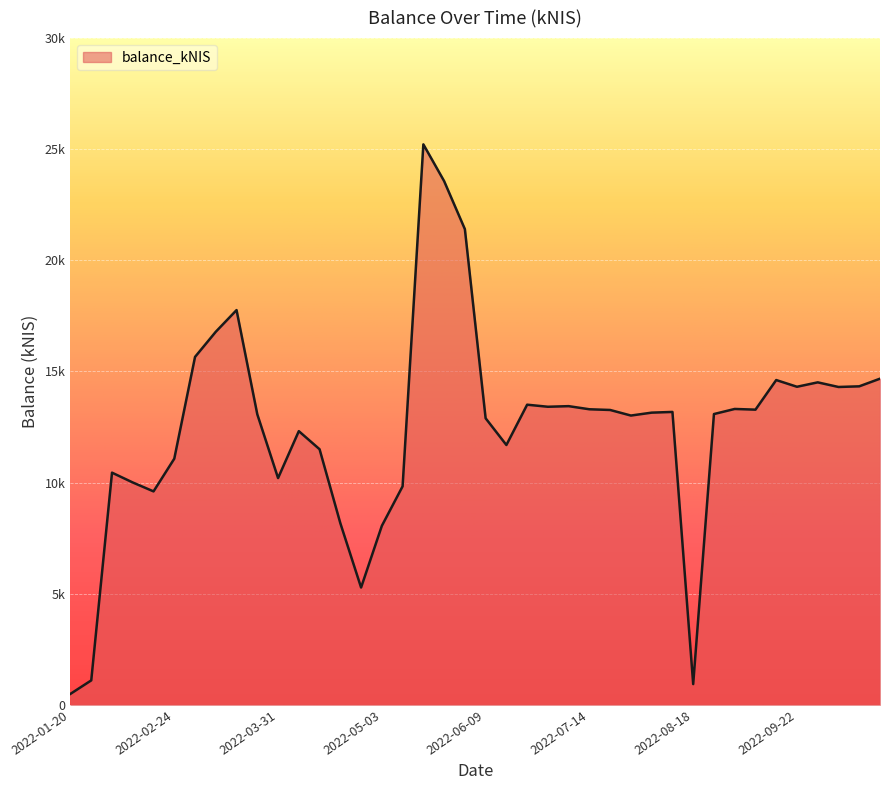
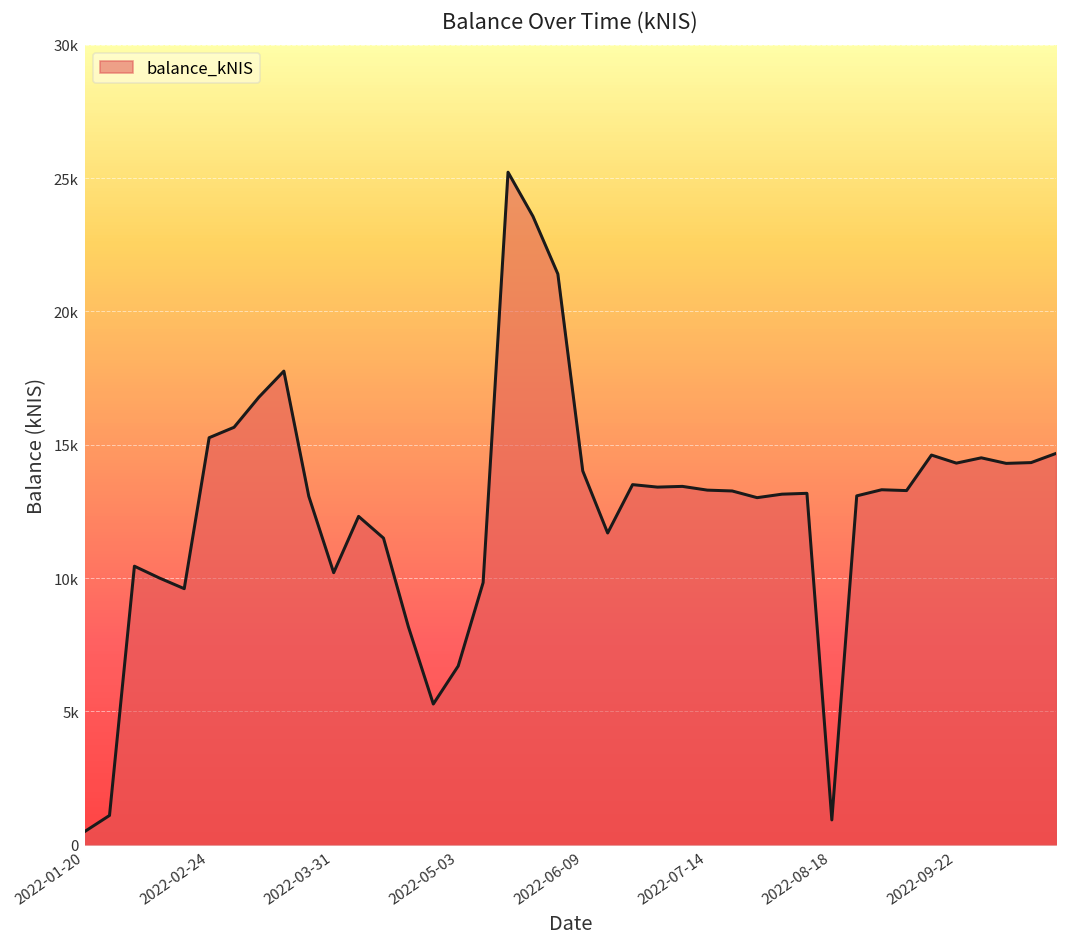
  {
    "2022-01-20": 500,
-   "2022-02-24": 11100,
+   "2022-02-24": 15300,
    "2022-03-31": 10200,
-   "2022-05-03": 8100,
-   "2022-06-09": 12900,
+   "2022-05-03": 6700,
+   "2022-06-09": 14000,
    "2022-07-14": 13300,
    "2022-08-18": 900,
    "2022-09-22": 14300
  }
